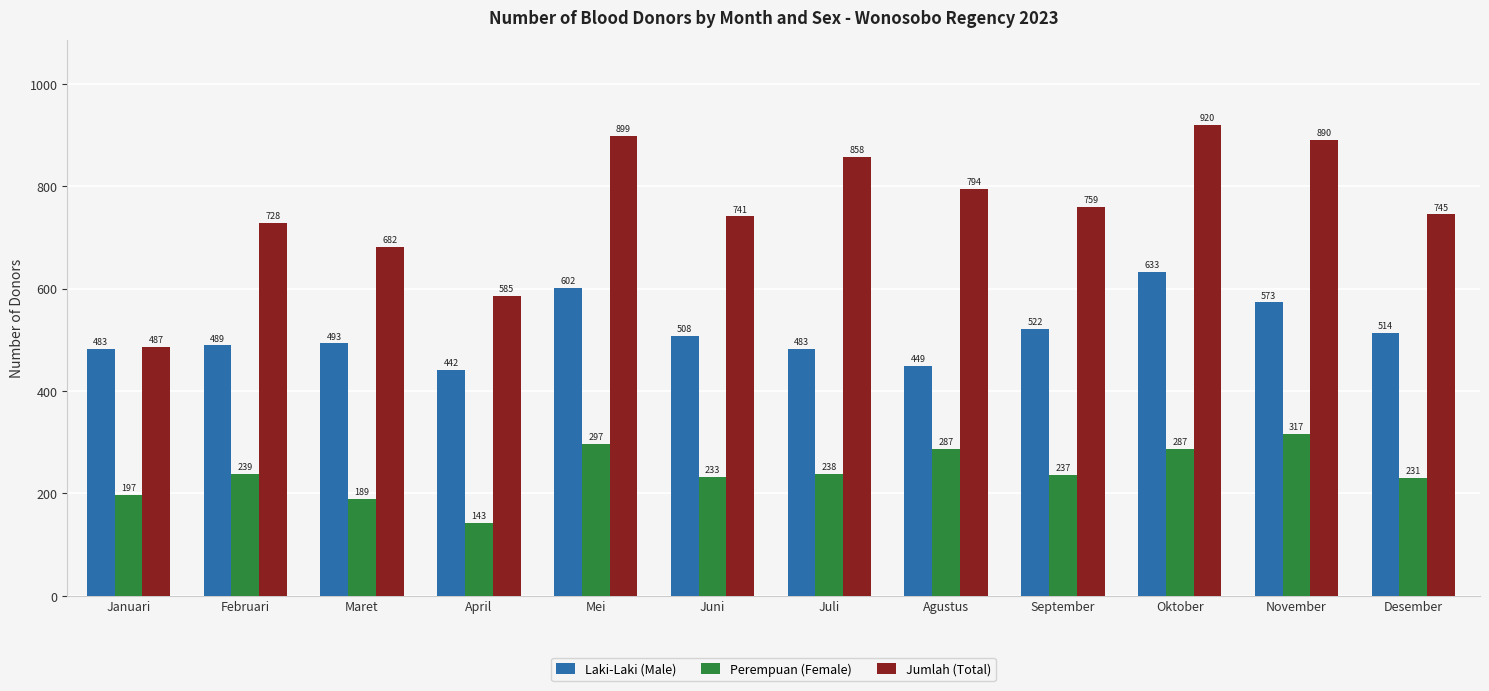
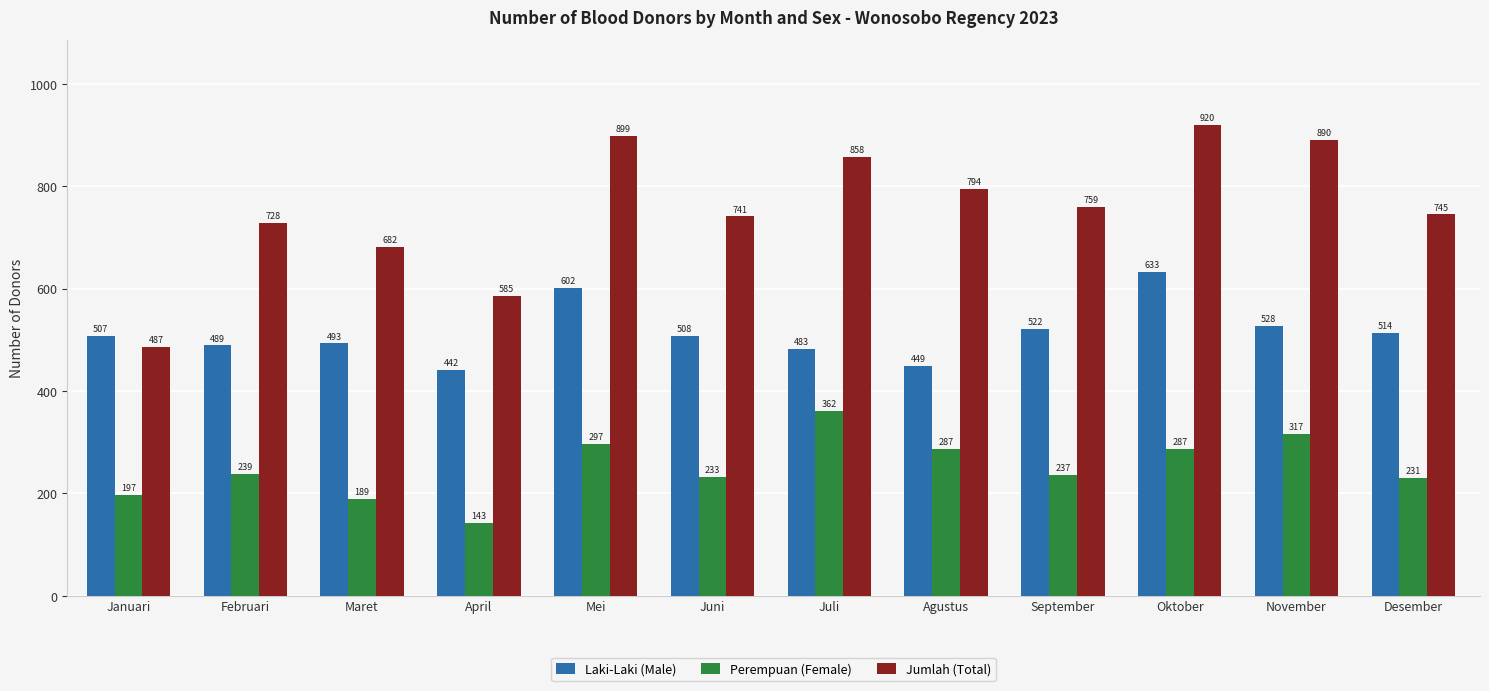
  {
    "Laki-Laki (Male)": {
-     "Januari": 483,
+     "Januari": 507,
      "Februari": 489,
      "Maret": 493,
      "April": 442,
      "Mei": 602,
      "Juni": 508,
      "Juli": 483,
      "Agustus": 449,
      "September": 522,
      "Oktober": 633,
-     "November": 573,
+     "November": 528,
      "Desember": 514
    },
    "Perempuan (Female)": {
      "Januari": 197,
      "Februari": 239,
      "Maret": 189,
      "April": 143,
      "Mei": 297,
      "Juni": 233,
-     "Juli": 238,
+     "Juli": 362,
      "Agustus": 287,
      "September": 237,
      "Oktober": 287,
      "November": 317,
      "Desember": 231
    },
    "Jumlah (Total)": {
      "Januari": 487,
      "Februari": 728,
      "Maret": 682,
      "April": 585,
      "Mei": 899,
      "Juni": 741,
      "Juli": 858,
      "Agustus": 794,
      "September": 759,
      "Oktober": 920,
      "November": 890,
      "Desember": 745
    }
  }
